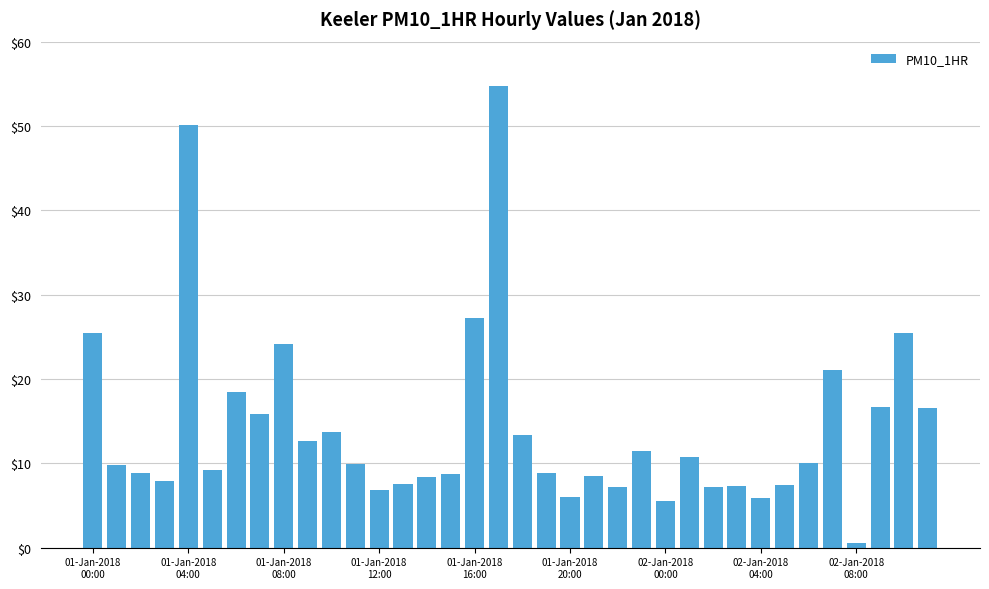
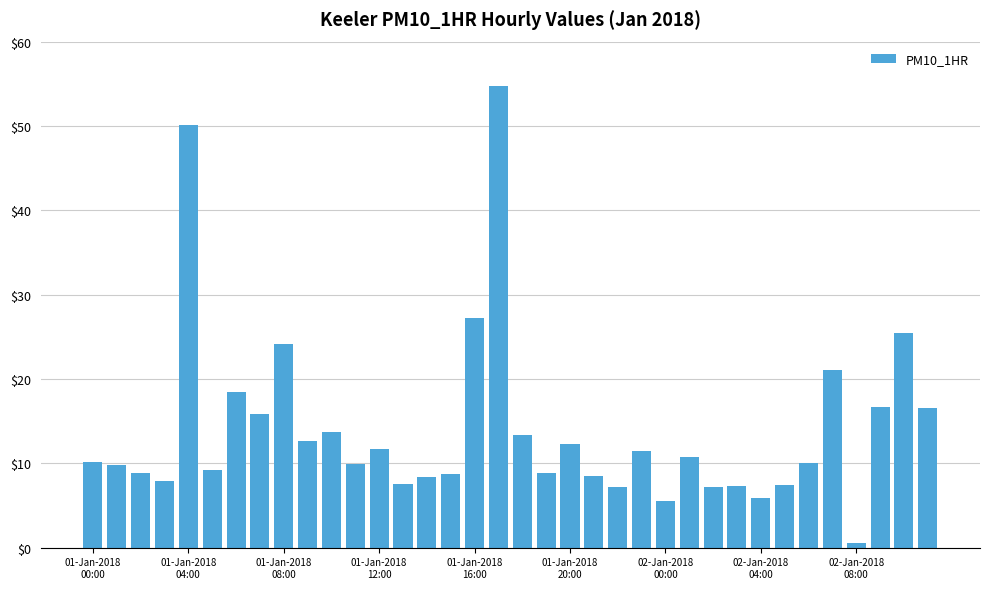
  {
-   "01-Jan-2018 00:00": "$26",
+   "01-Jan-2018 00:00": "$10",
    "01-Jan-2018 04:00": "$50",
    "01-Jan-2018 08:00": "$24",
-   "01-Jan-2018 12:00": "$7",
+   "01-Jan-2018 12:00": "$12",
    "01-Jan-2018 16:00": "$27",
-   "01-Jan-2018 20:00": "$6",
+   "01-Jan-2018 20:00": "$12",
    "02-Jan-2018 00:00": "$6",
    "02-Jan-2018 04:00": "$6",
    "02-Jan-2018 08:00": "$1"
  }
